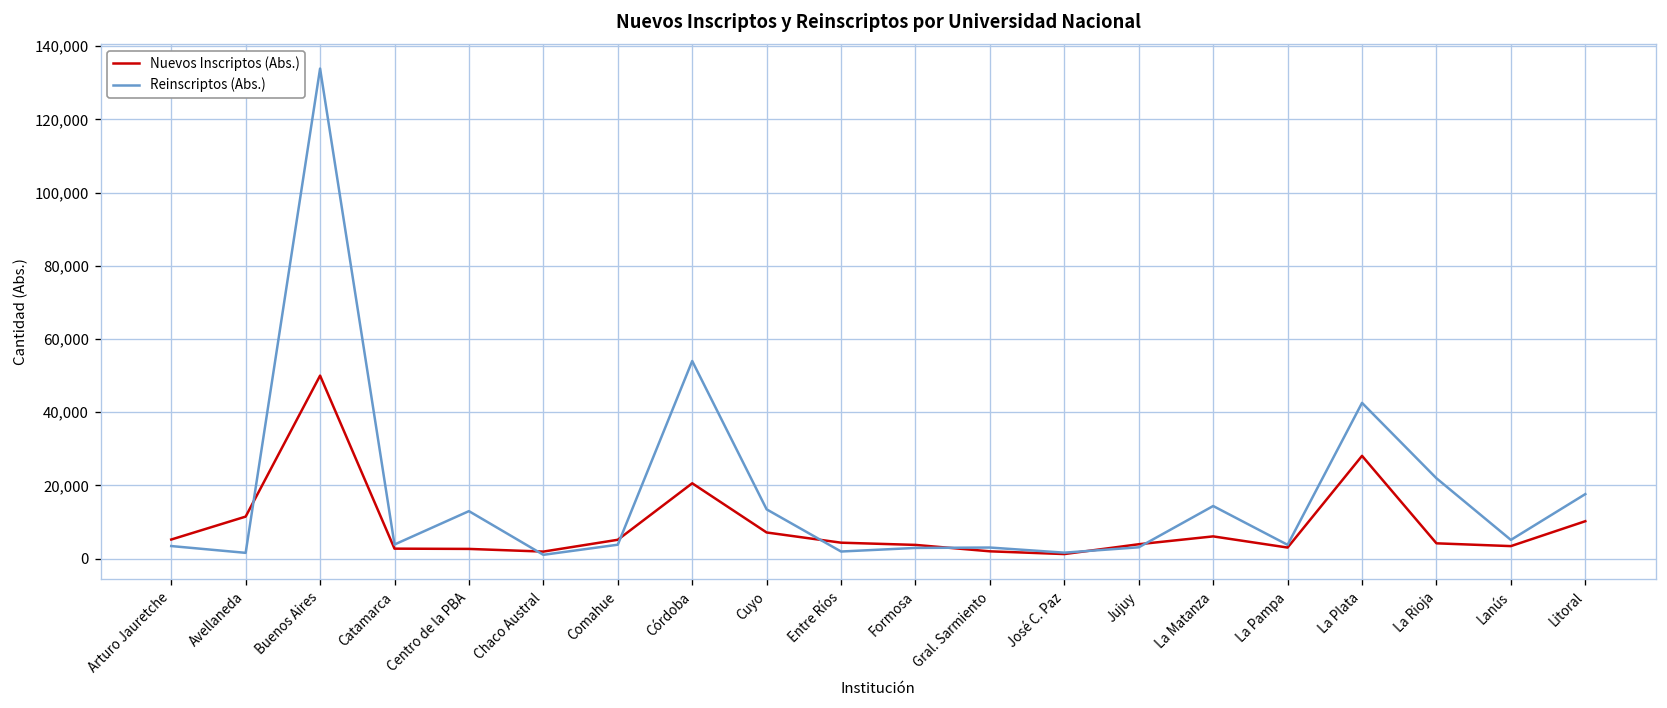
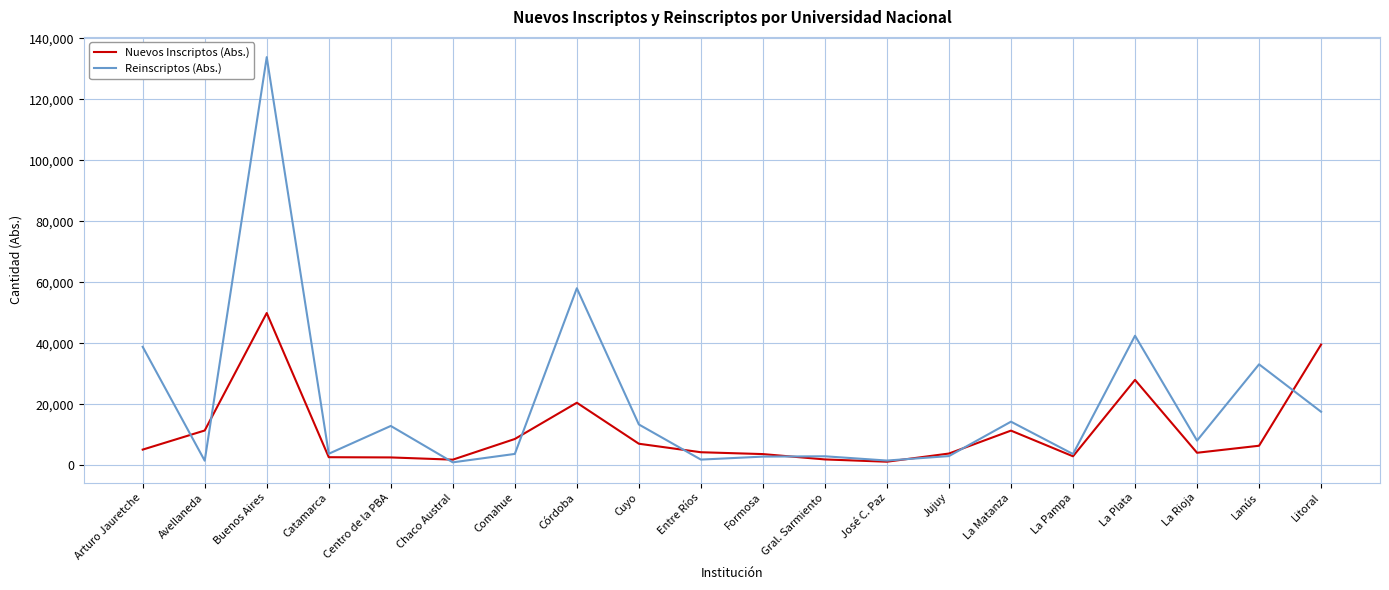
  {
    "Nuevos Inscriptos (Abs.)": {
      "Arturo Jauretche": "5,000",
      "Avellaneda": "11,000",
      "Buenos Aires": "50,000",
      "Catamarca": "3,000",
      "Centro de la PBA": "3,000",
      "Chaco Austral": "2,000",
-     "Comahue": "5,000",
+     "Comahue": "9,000",
      "Córdoba": "21,000",
      "Cuyo": "7,000",
      "Entre Ríos": "4,000",
      "Gral. Sarmiento": "2,000",
      "Jujuy": "4,000",
-     "La Matanza": "6,000",
+     "La Matanza": "11,000",
      "La Plata": "28,000",
      "La Rioja": "4,000",
-     "Lanús": "3,000",
-     "Litoral": "10,000"
+     "Lanús": "6,000",
+     "Litoral": "40,000"
    },
    "Reinscriptos (Abs.)": {
-     "Arturo Jauretche": "3,000",
+     "Arturo Jauretche": "39,000",
      "Avellaneda": "2,000",
      "Buenos Aires": "134,000",
      "Catamarca": "4,000",
      "Centro de la PBA": "13,000",
      "Chaco Austral": "1,000",
      "Comahue": "4,000",
-     "Córdoba": "54,000",
+     "Córdoba": "58,000",
      "Cuyo": "13,000",
      "Entre Ríos": "2,000",
      "Gral. Sarmiento": "3,000",
      "Jujuy": "3,000",
      "La Matanza": "14,000",
      "La Plata": "43,000",
-     "La Rioja": "22,000",
-     "Lanús": "5,000",
+     "La Rioja": "8,000",
+     "Lanús": "33,000",
      "Litoral": "18,000"
    }
  }
